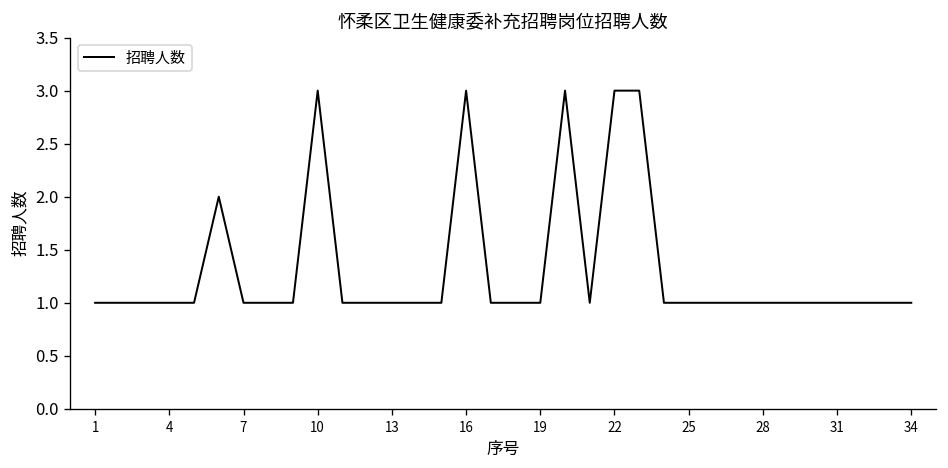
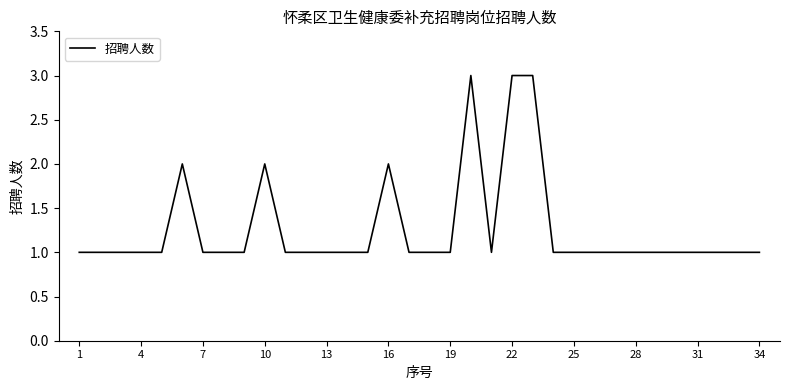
  {
    "1": 1,
    "4": 1,
    "7": 1,
-   "10": 3,
+   "10": 2,
    "13": 1,
-   "16": 3,
+   "16": 2,
    "19": 1,
    "22": 3,
    "25": 1,
    "28": 1,
    "31": 1,
    "34": 1
  }
